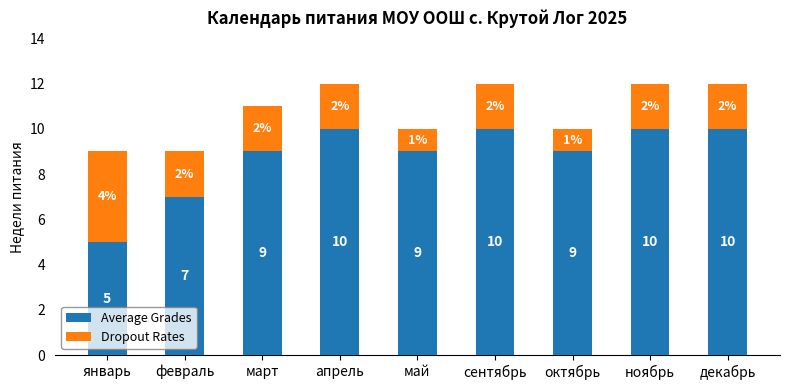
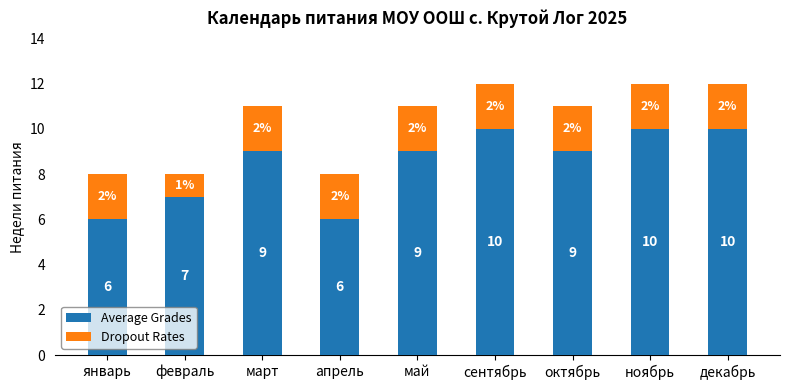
  {
    "Average Grades": {
-     "январь": "5",
+     "январь": "6",
      "февраль": "7",
      "март": "9",
-     "апрель": "10",
+     "апрель": "6",
      "май": "9",
      "сентябрь": "10",
      "октябрь": "9",
      "ноябрь": "10",
      "декабрь": "10"
    },
    "Dropout Rates": {
-     "январь": "4%",
-     "февраль": "2%",
+     "январь": "2%",
+     "февраль": "1%",
      "март": "2%",
      "апрель": "2%",
-     "май": "1%",
+     "май": "2%",
      "сентябрь": "2%",
-     "октябрь": "1%",
+     "октябрь": "2%",
      "ноябрь": "2%",
      "декабрь": "2%"
    }
  }
